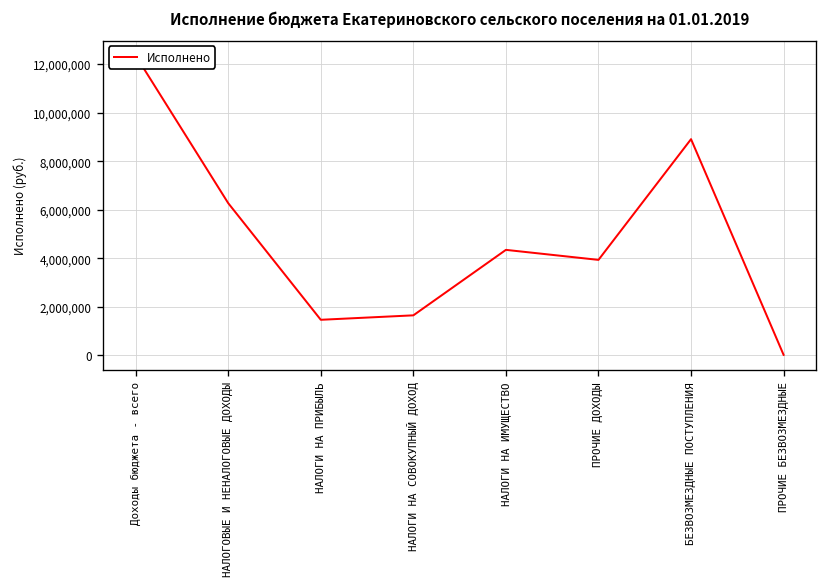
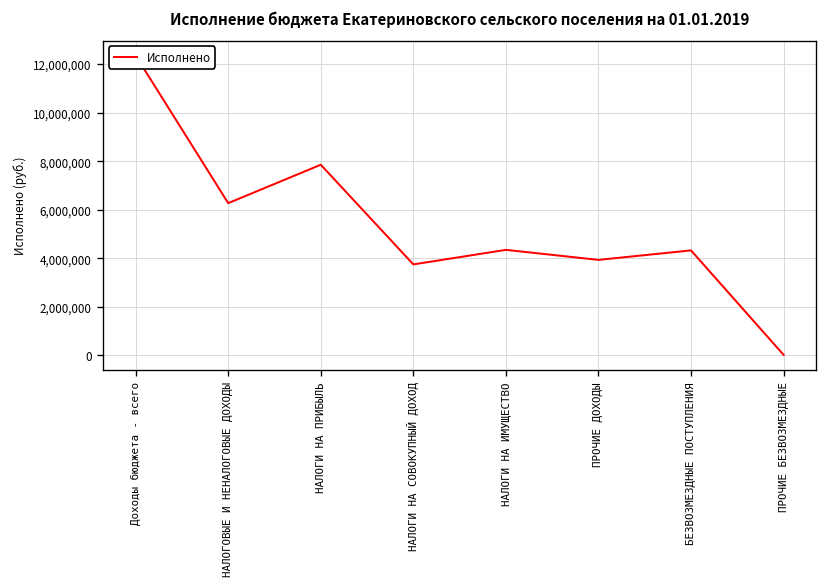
  {
    "НАЛОГОВЫЕ И НЕНАЛОГОВЫЕ ДОХОДЫ": "6,300,000",
-   "НАЛОГИ НА ПРИБЫЛЬ": "1,500,000",
-   "НАЛОГИ НА СОВОКУПНЫЙ ДОХОД": "1,700,000",
+   "НАЛОГИ НА ПРИБЫЛЬ": "7,900,000",
+   "НАЛОГИ НА СОВОКУПНЫЙ ДОХОД": "3,700,000",
    "НАЛОГИ НА ИМУЩЕСТВО": "4,300,000",
    "ПРОЧИЕ ДОХОДЫ": "3,900,000",
-   "БЕЗВОЗМЕЗДНЫЕ ПОСТУПЛЕНИЯ": "8,900,000",
+   "БЕЗВОЗМЕЗДНЫЕ ПОСТУПЛЕНИЯ": "4,300,000",
    "ПРОЧИЕ БЕЗВОЗМЕЗДНЫЕ": "0"
  }
